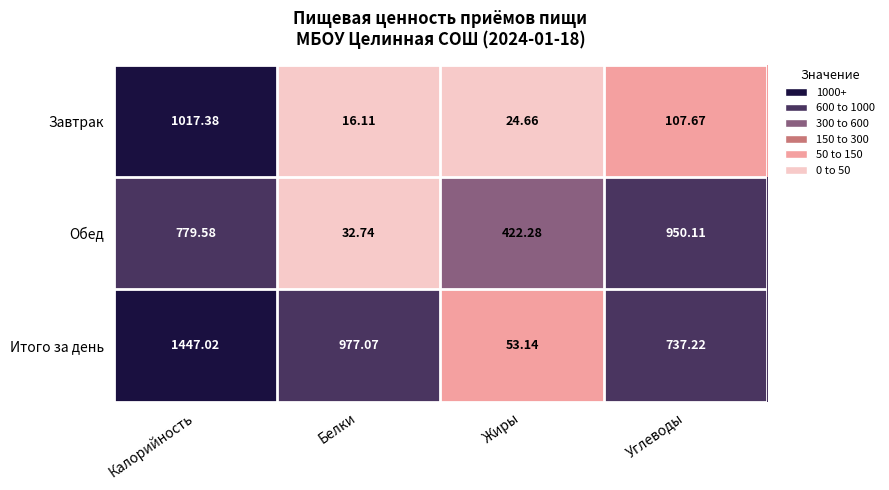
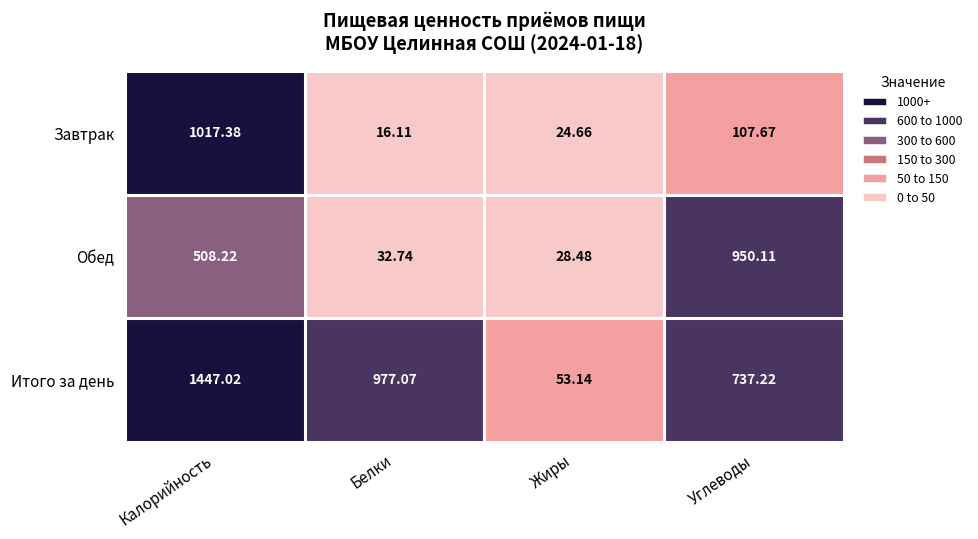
  {
    "Завтрак": {
      "Калорийность": 1017.38,
      "Белки": 16.11,
      "Жиры": 24.66,
      "Углеводы": 107.67
    },
    "Обед": {
-     "Калорийность": 779.58,
+     "Калорийность": 508.22,
      "Белки": 32.74,
-     "Жиры": 422.28,
+     "Жиры": 28.48,
      "Углеводы": 950.11
    },
    "Итого за день": {
      "Калорийность": 1447.02,
      "Белки": 977.07,
      "Жиры": 53.14,
      "Углеводы": 737.22
    }
  }
